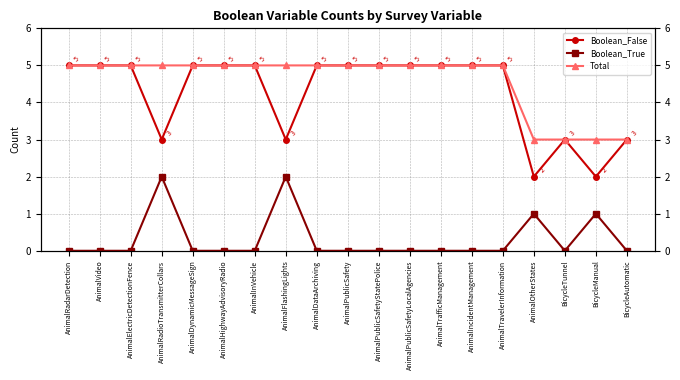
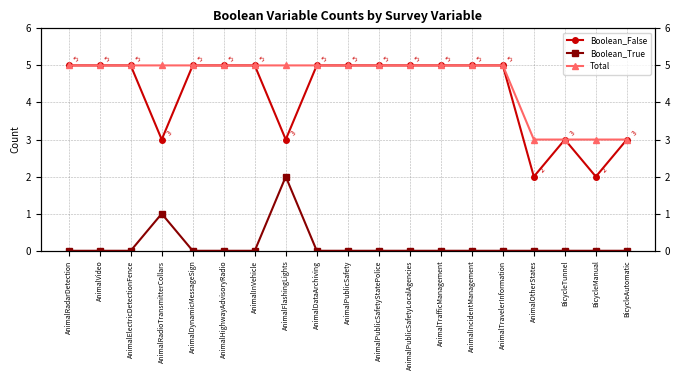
  {
    "Boolean_False": {
      "AnimalRadioTransmitterCollars": 3,
      "AnimalFlashingLights": 3,
      "AnimalOtherStates": 2,
      "BicycleManual": 2
    },
    "Boolean_True": {
      "AnimalRadarDetection": 0,
      "AnimalVideo": 0,
      "AnimalElectricDetectionFence": 0,
-     "AnimalRadioTransmitterCollars": 2,
+     "AnimalRadioTransmitterCollars": 1,
      "AnimalDynamicMessageSign": 0,
      "AnimalHighwayAdvisoryRadio": 0,
      "AnimalInVehicle": 0,
      "AnimalFlashingLights": 2,
      "AnimalDataArchiving": 0,
      "AnimalPublicSafety": 0,
      "AnimalPublicSafetyStatePolice": 0,
      "AnimalPublicSafetyLocalAgencies": 0,
      "AnimalTrafficManagement": 0,
      "AnimalIncidentManagement": 0,
      "AnimalTravelerInformation": 0,
-     "AnimalOtherStates": 1,
+     "AnimalOtherStates": 0,
      "BicycleTunnel": 0,
-     "BicycleManual": 1,
+     "BicycleManual": 0,
      "BicycleAutomatic": 0
    }
  }
